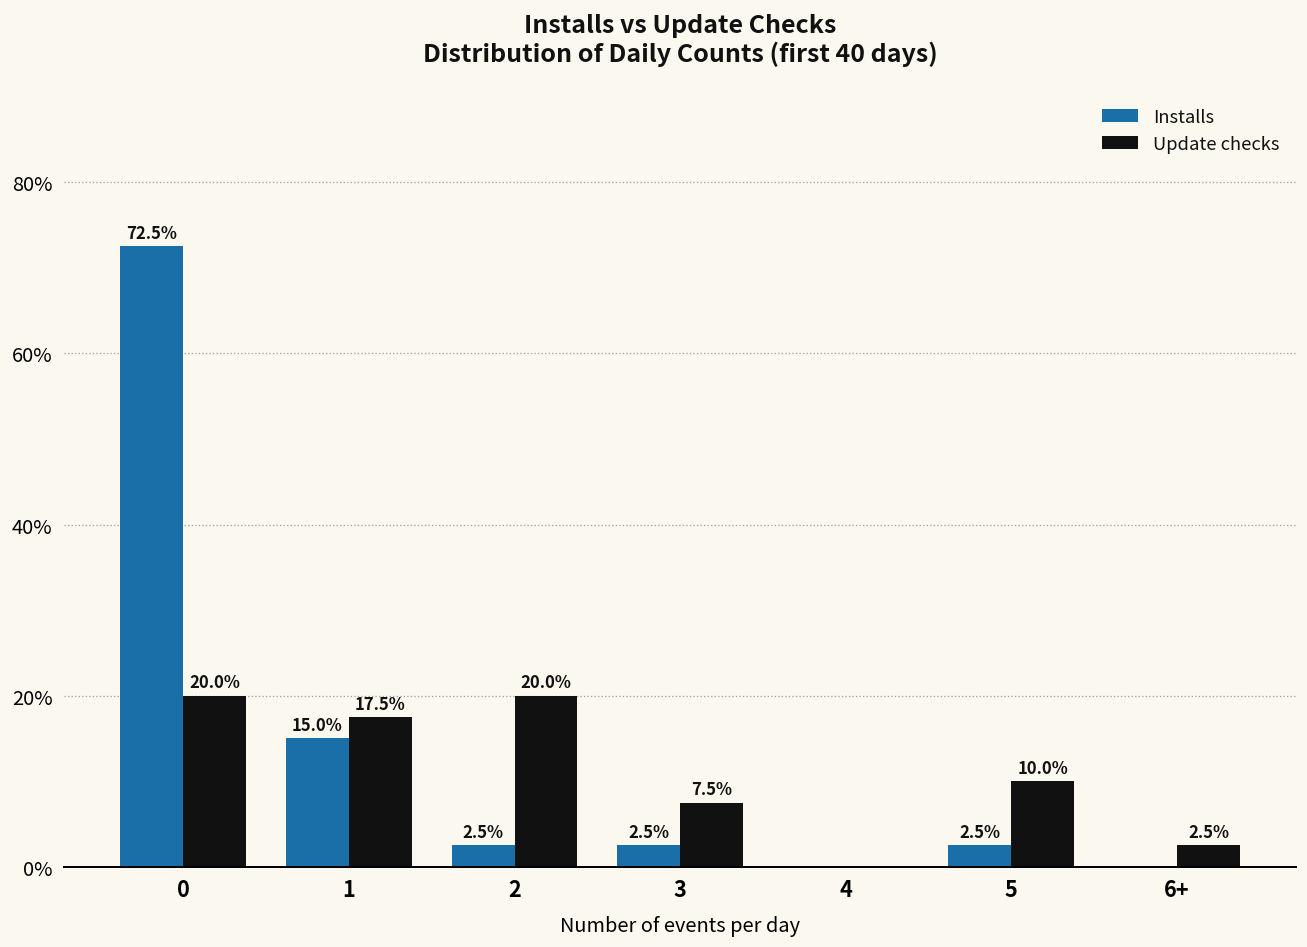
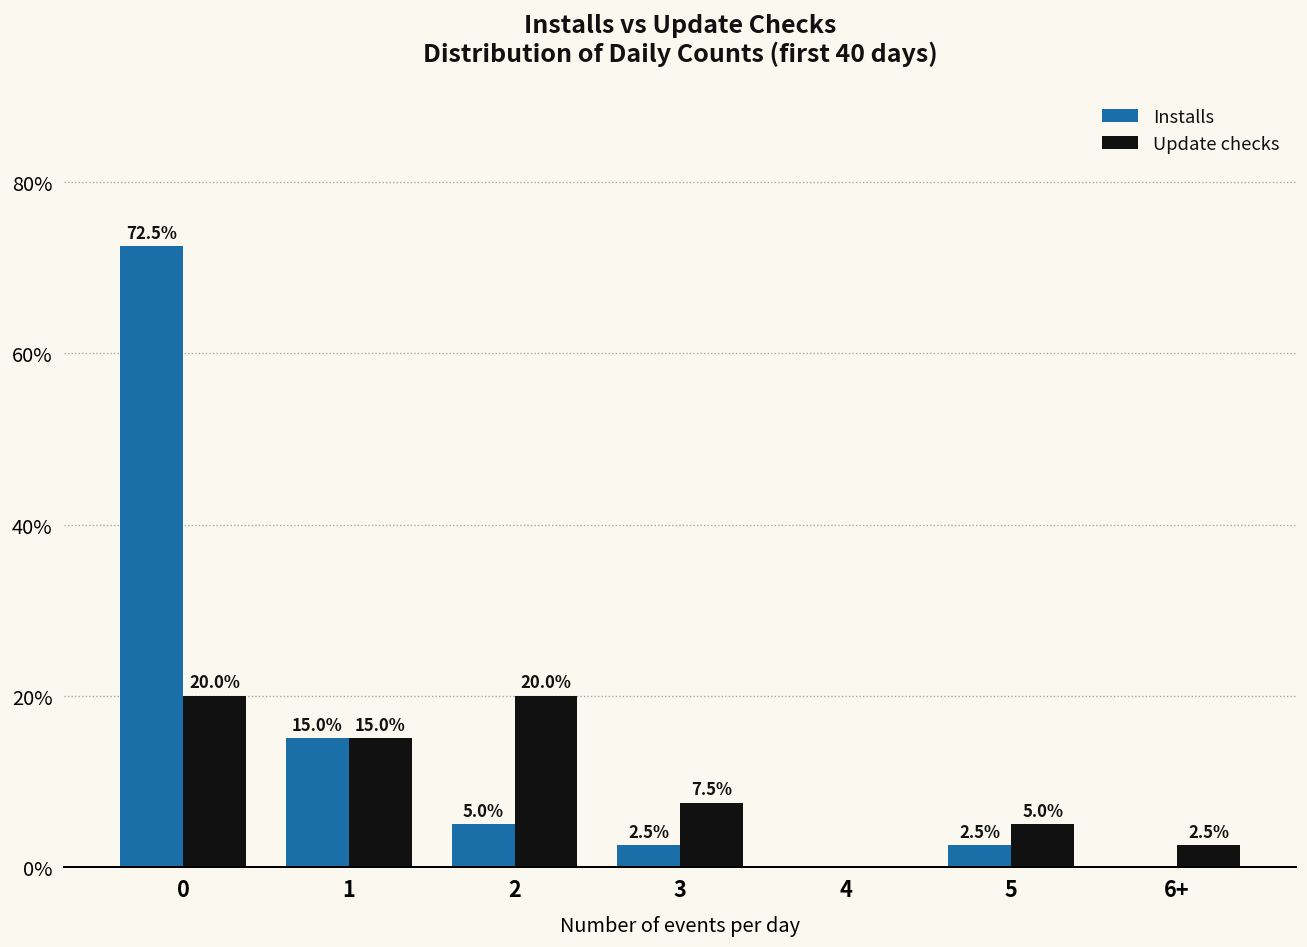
  {
    "Installs": {
      "0": "72.5%",
      "1": "15.0%",
-     "2": "2.5%",
+     "2": "5.0%",
      "3": "2.5%",
      "5": "2.5%"
    },
    "Update checks": {
      "0": "20.0%",
-     "1": "17.5%",
+     "1": "15.0%",
      "2": "20.0%",
      "3": "7.5%",
-     "5": "10.0%",
+     "5": "5.0%",
      "6+": "2.5%"
    }
  }
